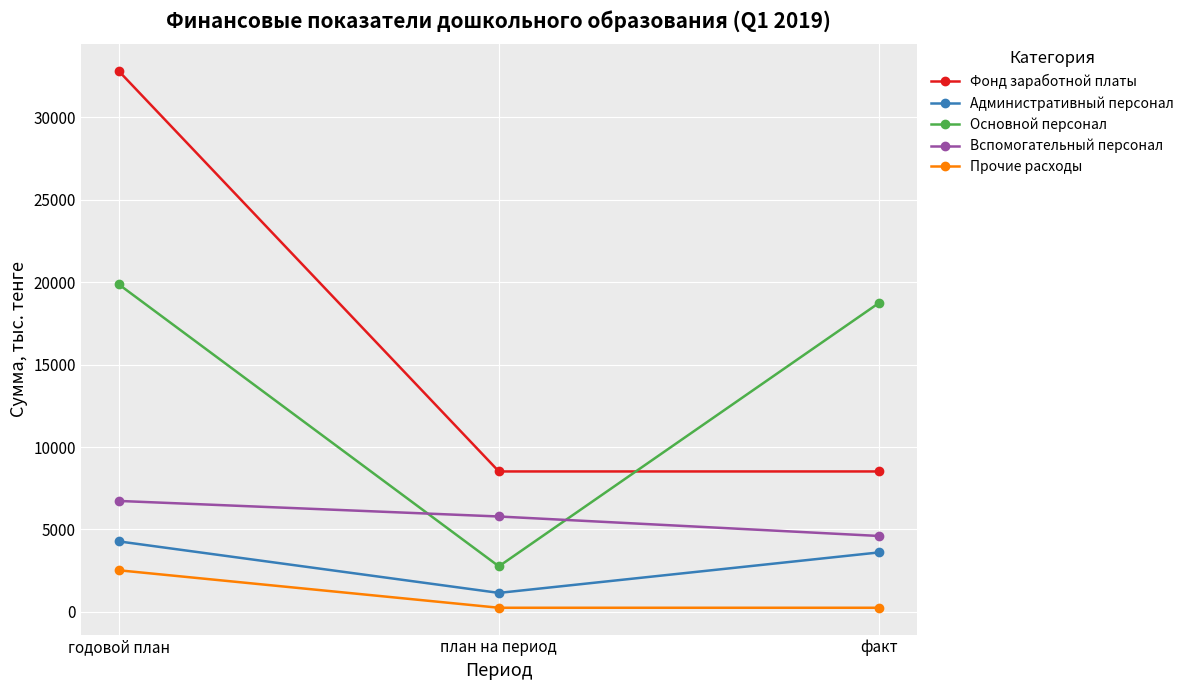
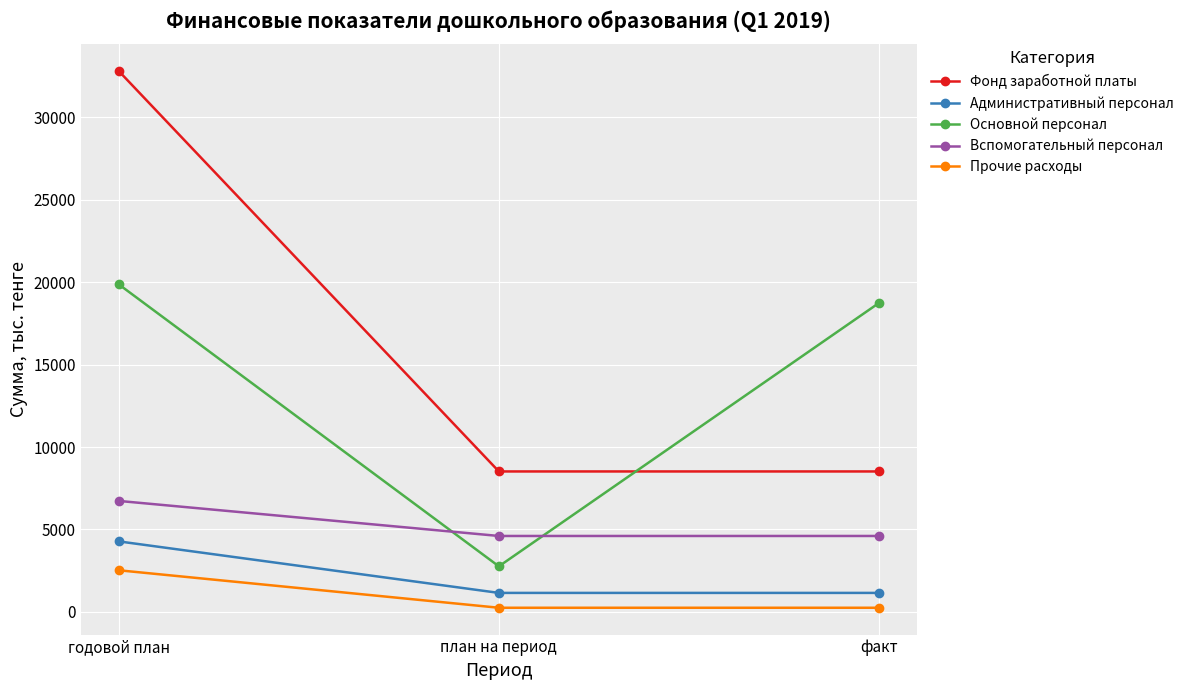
  {
    "Фонд заработной платы": {
      "годовой план": 32800,
      "план на период": 8500,
      "факт": 8500
    },
    "Административный персонал": {
      "годовой план": 4300,
      "план на период": 1200,
-     "факт": 3600
+     "факт": 1200
    },
    "Основной персонал": {
      "годовой план": 19900,
      "план на период": 2800,
      "факт": 18700
    },
    "Вспомогательный персонал": {
      "годовой план": 6700,
-     "план на период": 5800,
+     "план на период": 4600,
      "факт": 4600
    },
    "Прочие расходы": {
      "годовой план": 2500,
      "план на период": 300,
      "факт": 300
    }
  }
